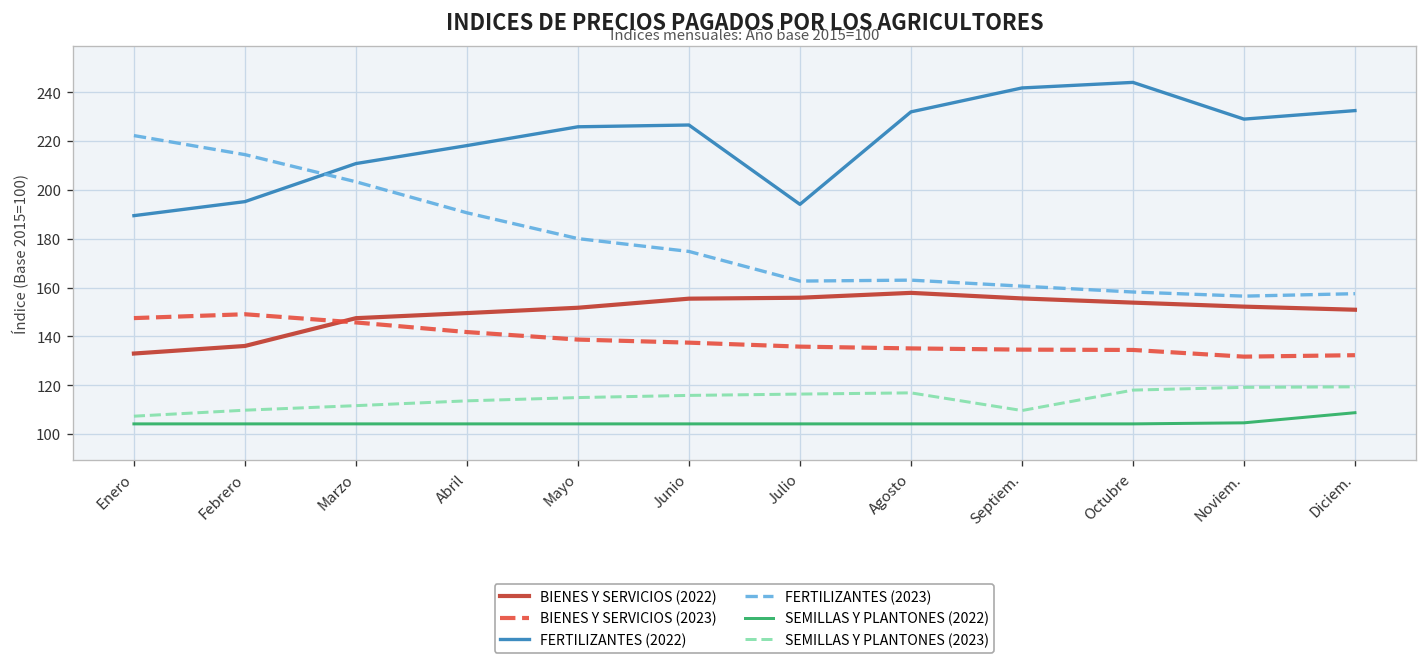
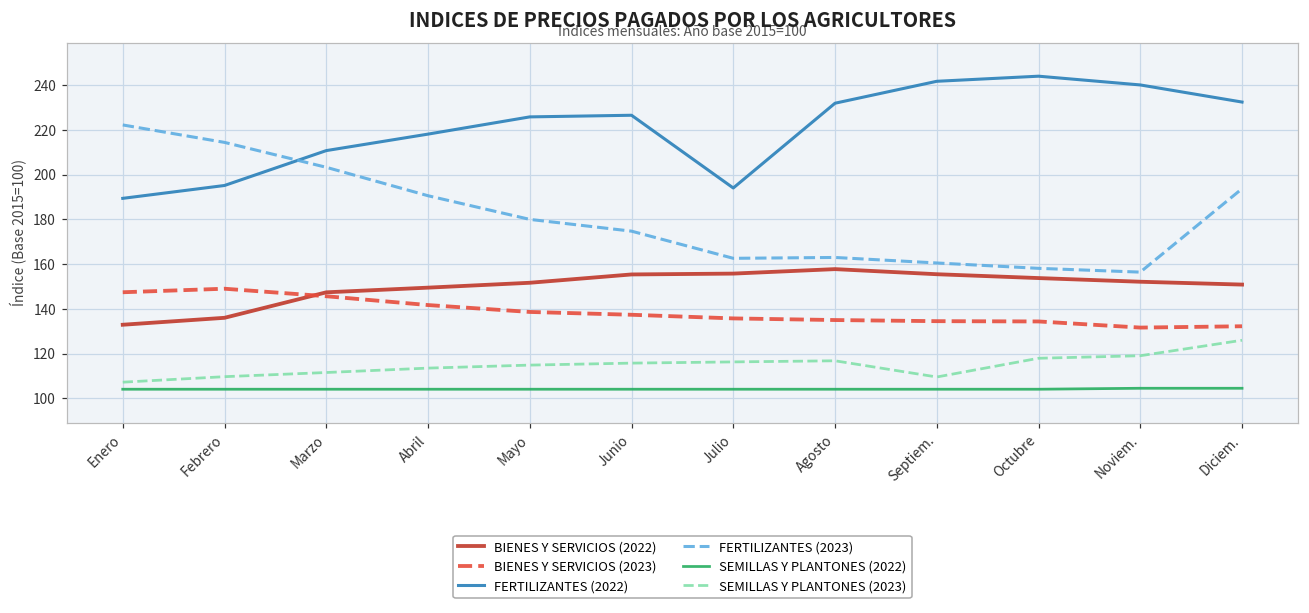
  {
    "FERTILIZANTES (2022)": {
      "Enero": 189,
      "Febrero": 195,
      "Marzo": 211,
      "Abril": 218,
      "Mayo": 226,
      "Junio": 227,
      "Julio": 194,
      "Agosto": 232,
      "Septiem.": 242,
      "Octubre": 244,
-     "Noviem.": 229,
+     "Noviem.": 240,
      "Diciem.": 232
    },
    "FERTILIZANTES (2023)": {
      "Enero": 222,
      "Febrero": 214,
      "Marzo": 203,
      "Abril": 191,
      "Mayo": 180,
      "Junio": 175,
      "Julio": 163,
      "Agosto": 163,
      "Septiem.": 161,
      "Octubre": 158,
      "Noviem.": 156,
-     "Diciem.": 157
+     "Diciem.": 194
    },
    "SEMILLAS Y PLANTONES (2022)": {
      "Enero": 104,
      "Febrero": 104,
      "Marzo": 104,
      "Abril": 104,
      "Mayo": 104,
      "Junio": 104,
      "Julio": 104,
      "Agosto": 104,
      "Septiem.": 104,
      "Octubre": 104,
      "Noviem.": 105,
-     "Diciem.": 109
+     "Diciem.": 105
    },
    "SEMILLAS Y PLANTONES (2023)": {
      "Enero": 107,
      "Febrero": 110,
      "Marzo": 112,
      "Abril": 114,
      "Mayo": 115,
      "Junio": 116,
      "Julio": 116,
      "Agosto": 117,
      "Septiem.": 110,
      "Octubre": 118,
      "Noviem.": 119,
-     "Diciem.": 119
+     "Diciem.": 126
    }
  }
